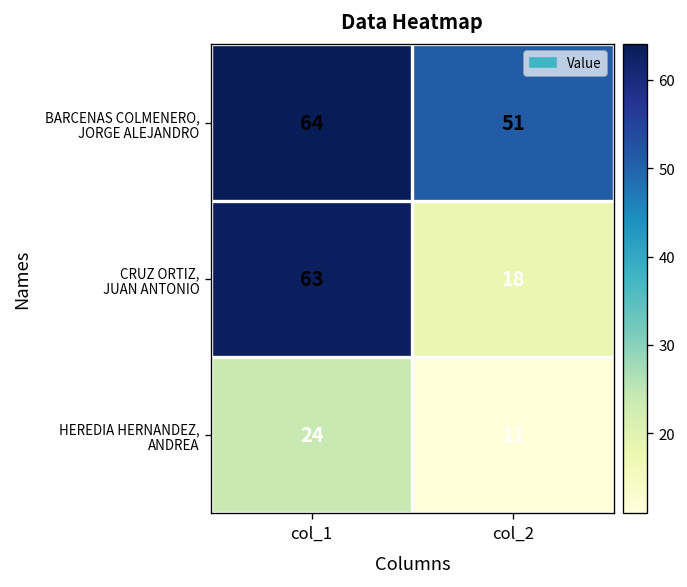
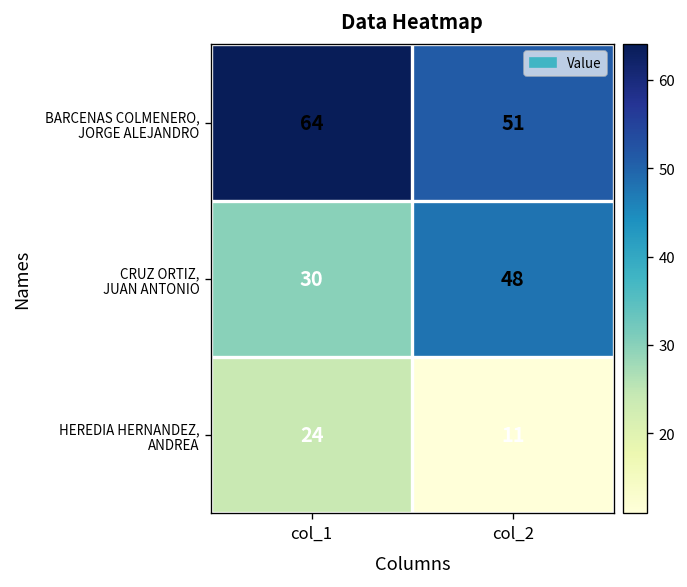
  {
    "BARCENAS COLMENERO, JORGE ALEJANDRO": {
      "col_1": 64,
      "col_2": 51
    },
    "CRUZ ORTIZ, JUAN ANTONIO": {
-     "col_1": 63,
-     "col_2": 18
+     "col_1": 30,
+     "col_2": 48
    },
    "HEREDIA HERNANDEZ, ANDREA": {
      "col_1": 24
    }
  }
